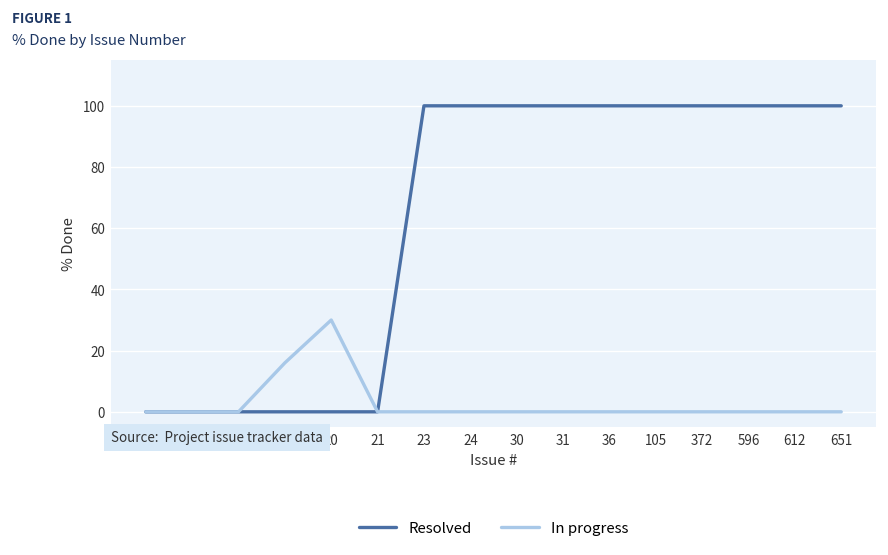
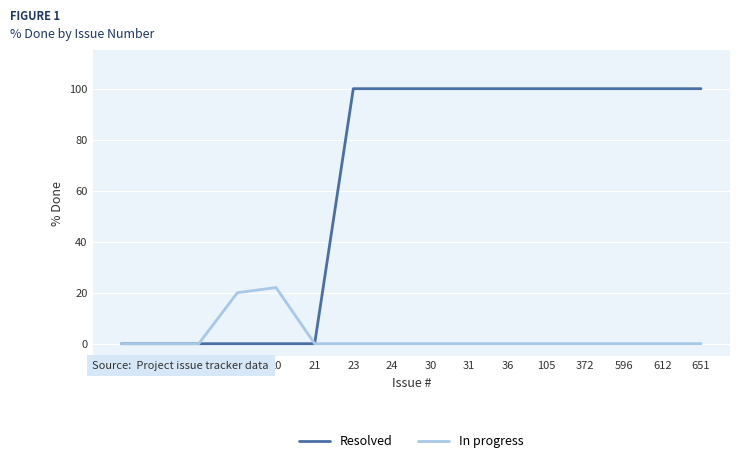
  {
    "Resolved": {
      "17": 0,
      "20": 0,
      "23": 100,
      "24": 100,
      "30": 100,
      "31": 100,
      "36": 100,
      "105": 100,
      "372": 100,
      "596": 100,
      "612": 100,
      "651": 100
    },
    "In progress": {
-     "17": 16,
-     "20": 30,
+     "17": 20,
+     "20": 22,
      "23": 0,
      "24": 0,
      "30": 0,
      "31": 0,
      "36": 0,
      "105": 0,
      "372": 0,
      "596": 0,
      "612": 0,
      "651": 0
    }
  }
